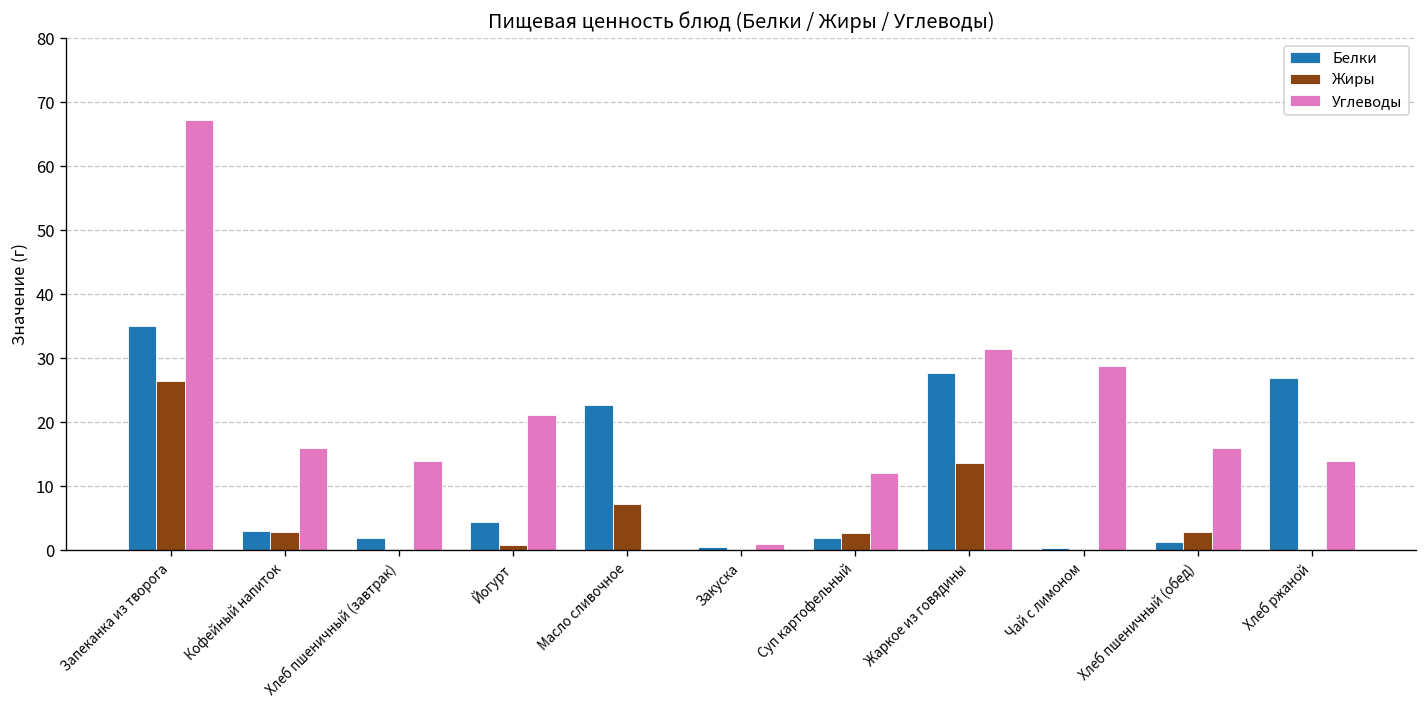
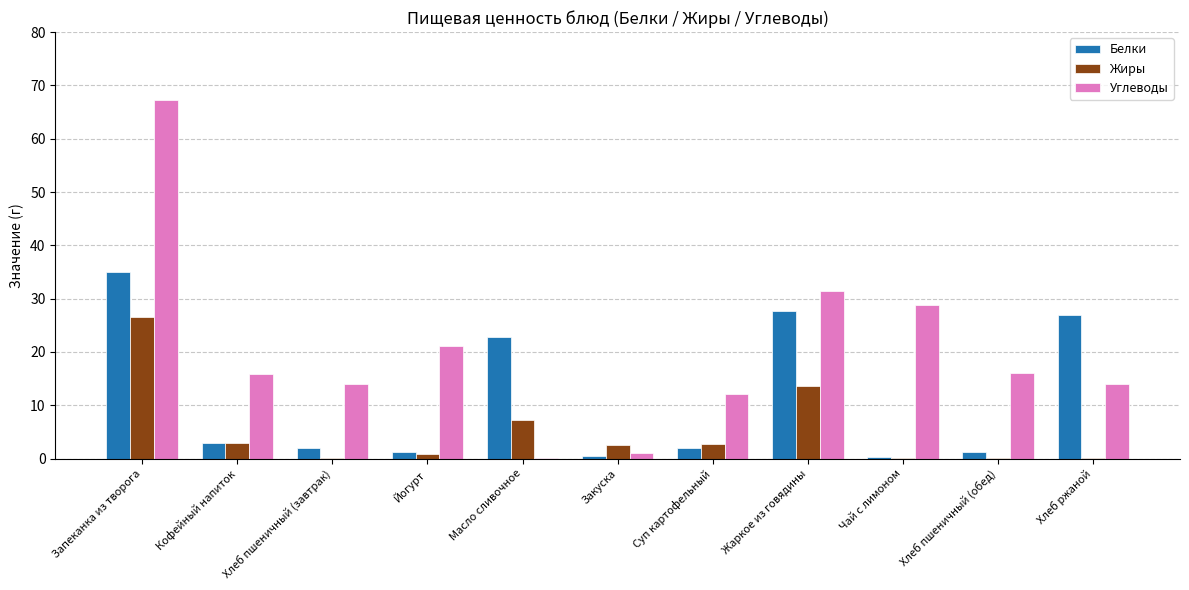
  {
    "Белки": {
      "Запеканка из творога": 35,
      "Кофейный напиток": 3,
      "Хлеб пшеничный (завтрак)": 2,
-     "Йогурт": 4,
+     "Йогурт": 1,
      "Масло сливочное": 23,
      "Закуска": 0,
      "Суп картофельный": 2,
      "Жаркое из говядины": 28,
      "Хлеб пшеничный (обед)": 1,
      "Хлеб ржаной": 27
    },
    "Жиры": {
      "Запеканка из творога": 27,
      "Кофейный напиток": 3,
      "Йогурт": 1,
      "Масло сливочное": 7,
-     "Закуска": 0,
+     "Закуска": 3,
      "Суп картофельный": 3,
      "Жаркое из говядины": 14,
-     "Хлеб пшеничный (обед)": 3
+     "Хлеб пшеничный (обед)": 0
    },
    "Углеводы": {
      "Запеканка из творога": 67,
      "Кофейный напиток": 16,
      "Хлеб пшеничный (завтрак)": 14,
      "Йогурт": 21,
      "Закуска": 1,
      "Суп картофельный": 12,
      "Жаркое из говядины": 32,
      "Чай с лимоном": 29,
      "Хлеб пшеничный (обед)": 16,
      "Хлеб ржаной": 14
    }
  }
